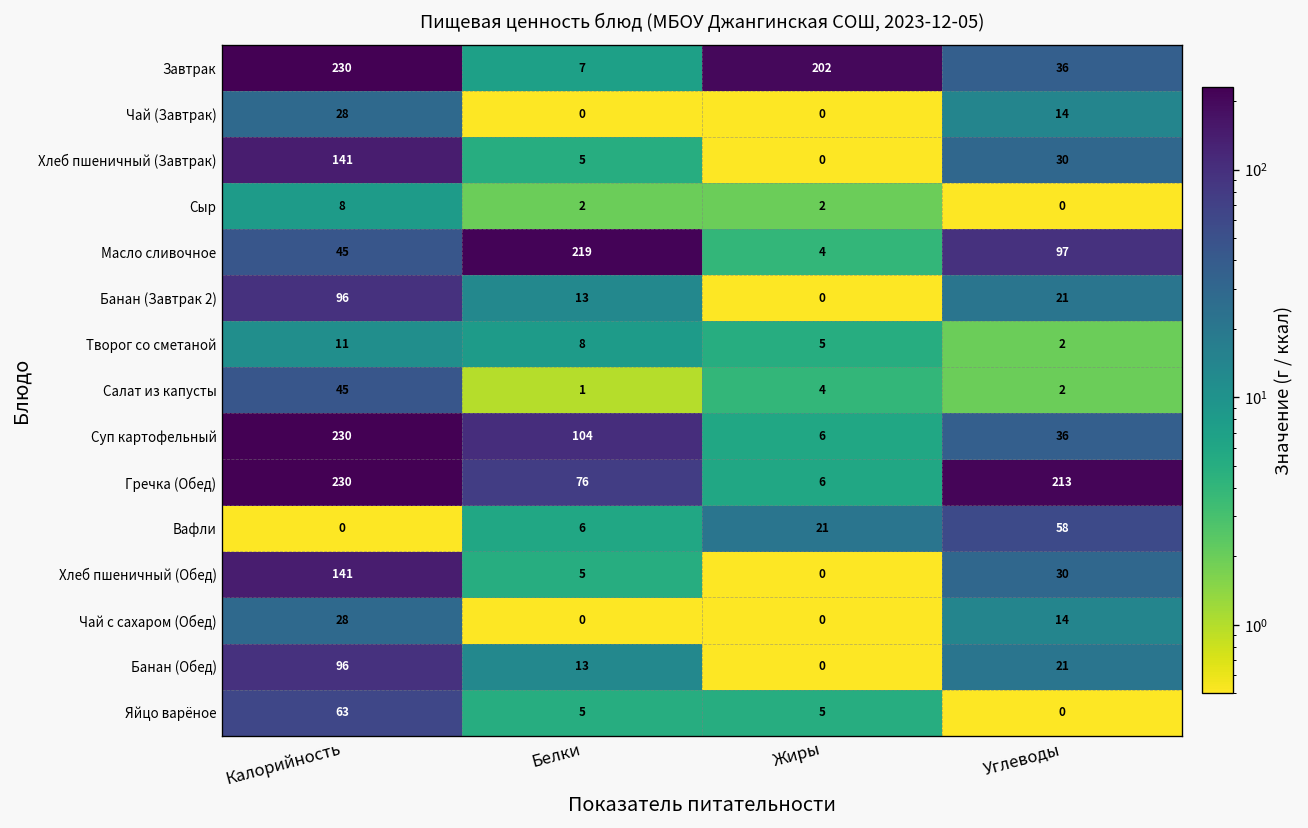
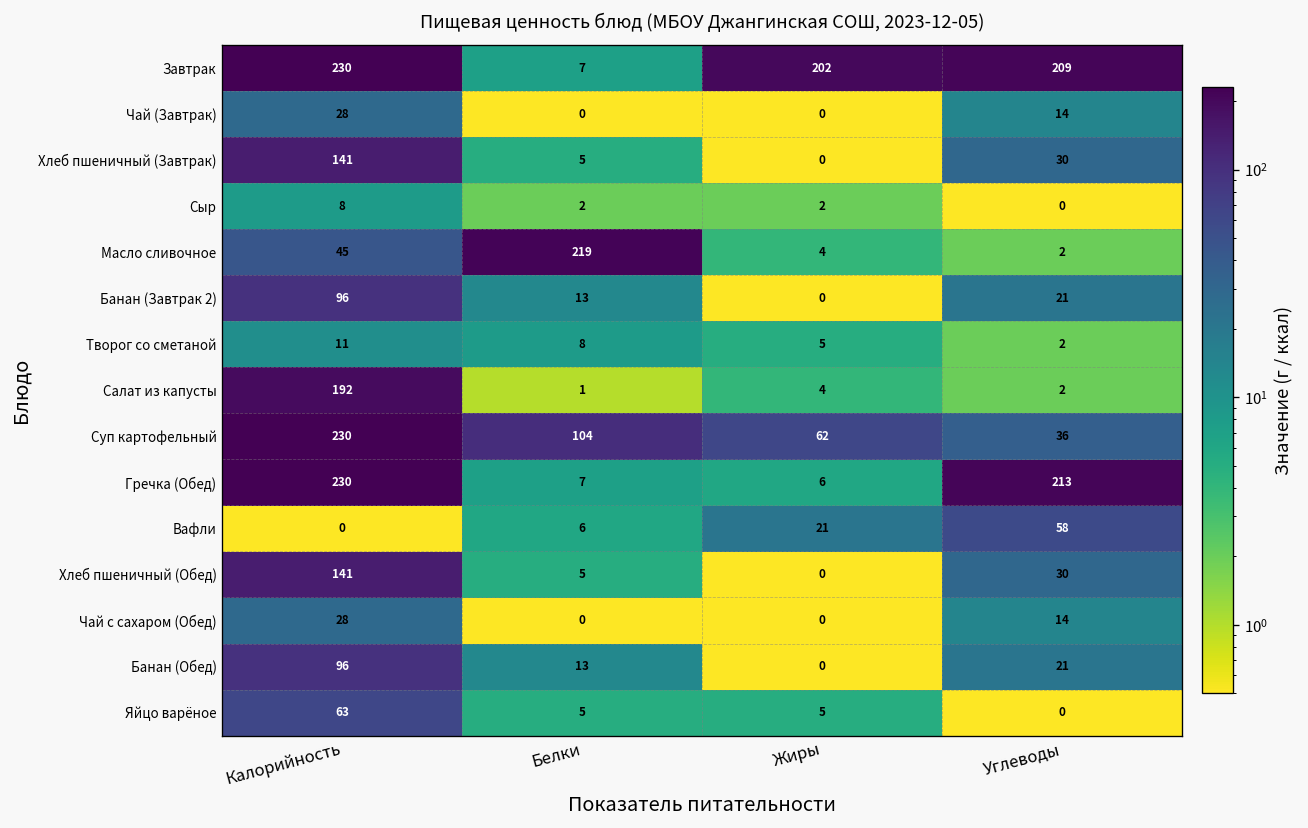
  {
    "Завтрак": {
      "Калорийность": 230,
      "Белки": 7,
      "Жиры": 202,
-     "Углеводы": 36
+     "Углеводы": 209
    },
    "Чай (Завтрак)": {
      "Калорийность": 28,
      "Белки": 0,
      "Жиры": 0,
      "Углеводы": 14
    },
    "Хлеб пшеничный (Завтрак)": {
      "Калорийность": 141,
      "Белки": 5,
      "Жиры": 0,
      "Углеводы": 30
    },
    "Сыр": {
      "Калорийность": 8,
      "Белки": 2,
      "Жиры": 2,
      "Углеводы": 0
    },
    "Масло сливочное": {
      "Калорийность": 45,
      "Белки": 219,
      "Жиры": 4,
-     "Углеводы": 97
+     "Углеводы": 2
    },
    "Банан (Завтрак 2)": {
      "Калорийность": 96,
      "Белки": 13,
      "Жиры": 0,
      "Углеводы": 21
    },
    "Творог со сметаной": {
      "Калорийность": 11,
      "Белки": 8,
      "Жиры": 5,
      "Углеводы": 2
    },
    "Салат из капусты": {
-     "Калорийность": 45,
+     "Калорийность": 192,
      "Белки": 1,
      "Жиры": 4,
      "Углеводы": 2
    },
    "Суп картофельный": {
      "Калорийность": 230,
      "Белки": 104,
-     "Жиры": 6,
+     "Жиры": 62,
      "Углеводы": 36
    },
    "Гречка (Обед)": {
      "Калорийность": 230,
-     "Белки": 76,
+     "Белки": 7,
      "Жиры": 6,
      "Углеводы": 213
    },
    "Вафли": {
      "Калорийность": 0,
      "Белки": 6,
      "Жиры": 21,
      "Углеводы": 58
    },
    "Хлеб пшеничный (Обед)": {
      "Калорийность": 141,
      "Белки": 5,
      "Жиры": 0,
      "Углеводы": 30
    },
    "Чай с сахаром (Обед)": {
      "Калорийность": 28,
      "Белки": 0,
      "Жиры": 0,
      "Углеводы": 14
    },
    "Банан (Обед)": {
      "Калорийность": 96,
      "Белки": 13,
      "Жиры": 0,
      "Углеводы": 21
    },
    "Яйцо варёное": {
      "Калорийность": 63,
      "Белки": 5,
      "Жиры": 5,
      "Углеводы": 0
    }
  }
